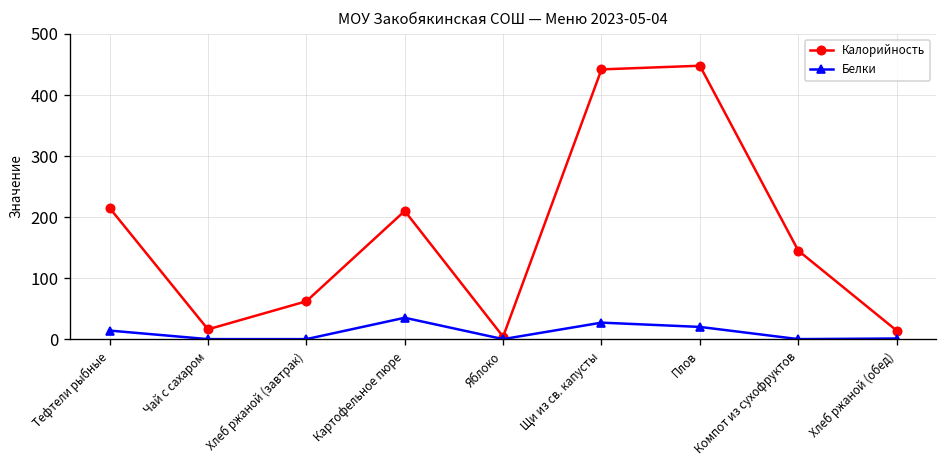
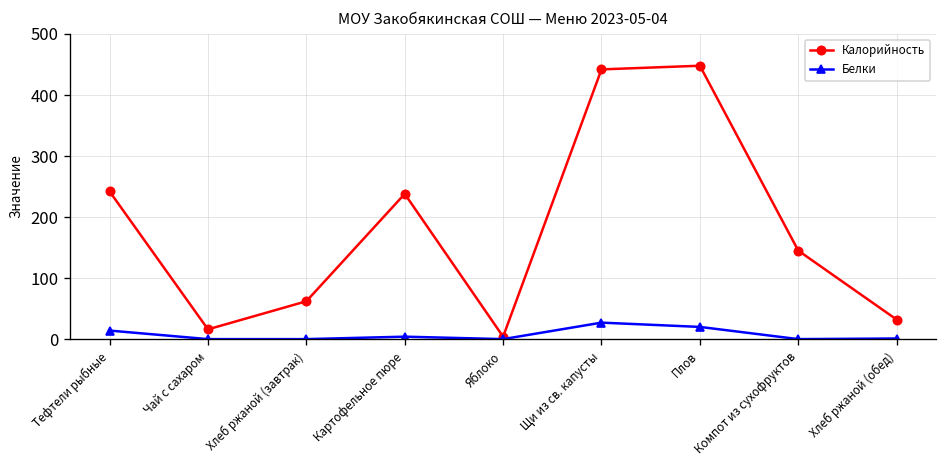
  {
    "Калорийность": {
-     "Тефтели рыбные": 220,
+     "Тефтели рыбные": 240,
      "Чай с сахаром": 20,
      "Хлеб ржаной (завтрак)": 60,
-     "Картофельное пюре": 210,
+     "Картофельное пюре": 240,
      "Щи из св. капусты": 440,
      "Плов": 450,
      "Компот из сухофруктов": 150,
-     "Хлеб ржаной (обед)": 10
+     "Хлеб ржаной (обед)": 30
    },
    "Белки": {
      "Тефтели рыбные": 10,
      "Чай с сахаром": 0,
      "Хлеб ржаной (завтрак)": 0,
-     "Картофельное пюре": 40,
+     "Картофельное пюре": 0,
      "Щи из св. капусты": 30,
      "Плов": 20,
      "Компот из сухофруктов": 0,
      "Хлеб ржаной (обед)": 0
    }
  }
